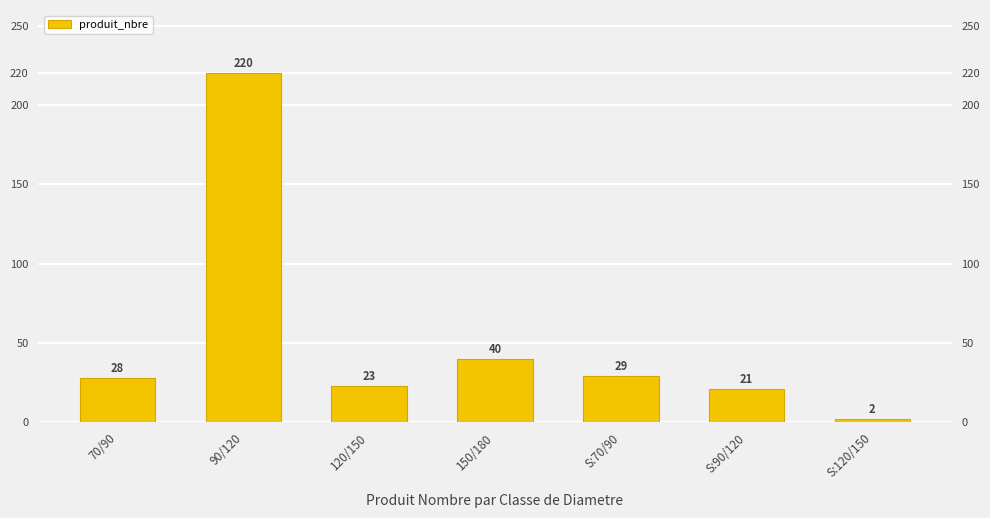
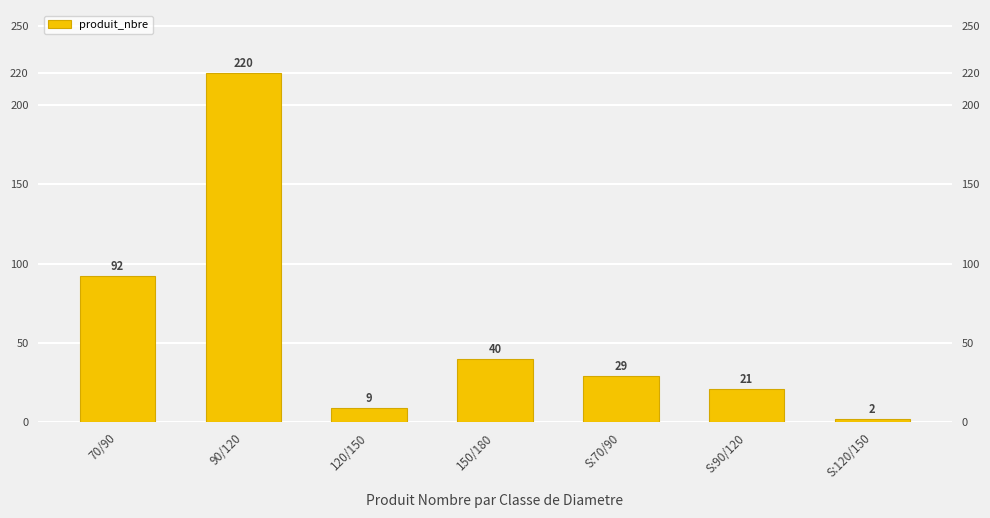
  {
-   "70/90": 28,
+   "70/90": 92,
    "90/120": 220,
-   "120/150": 23,
+   "120/150": 9,
    "150/180": 40,
    "S:70/90": 29,
    "S:90/120": 21,
    "S:120/150": 2
  }
